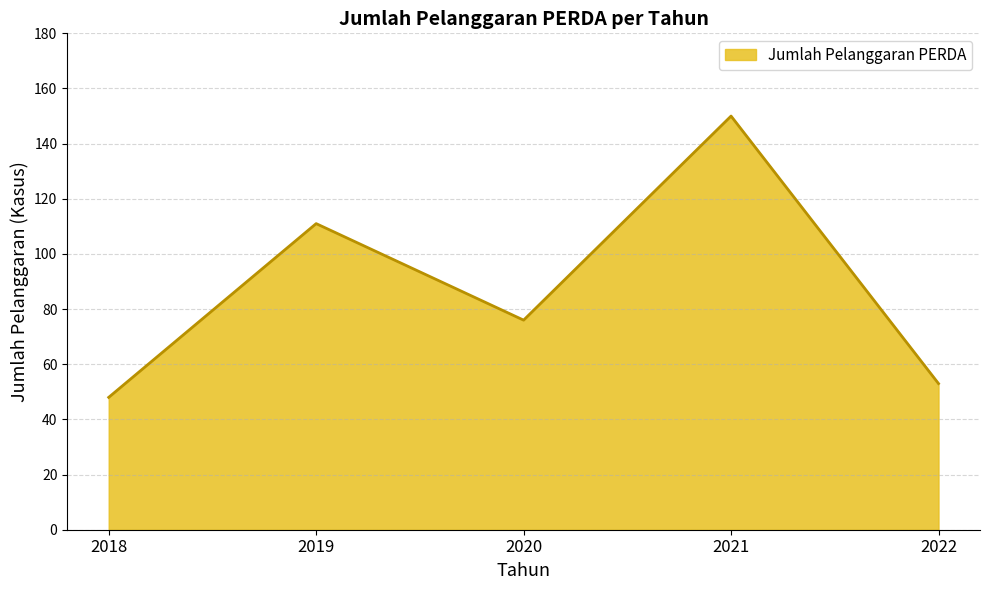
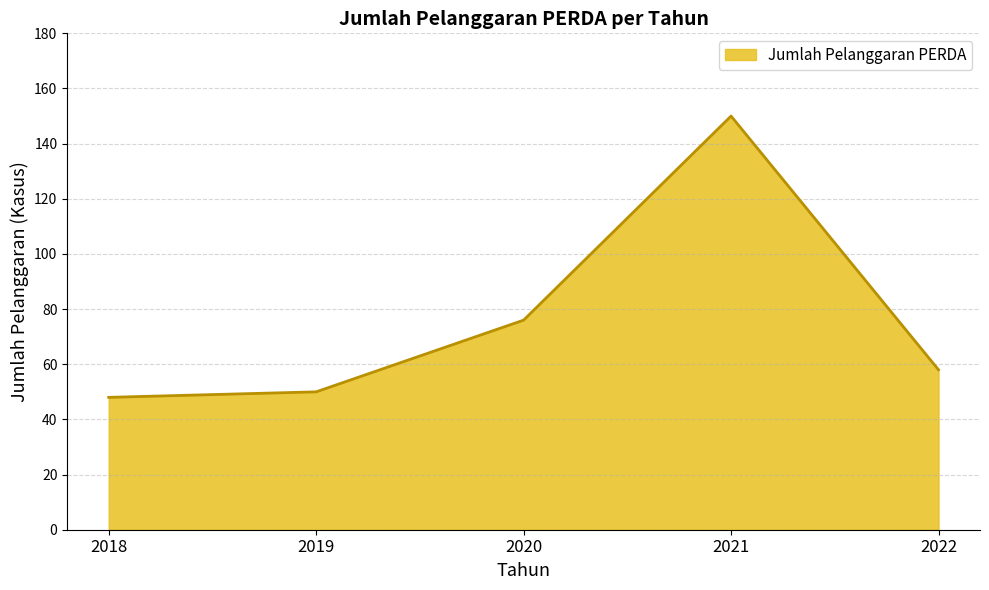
  {
    "2018": 48,
-   "2019": 111,
+   "2019": 50,
    "2020": 76,
    "2021": 150,
-   "2022": 53
+   "2022": 58
  }
